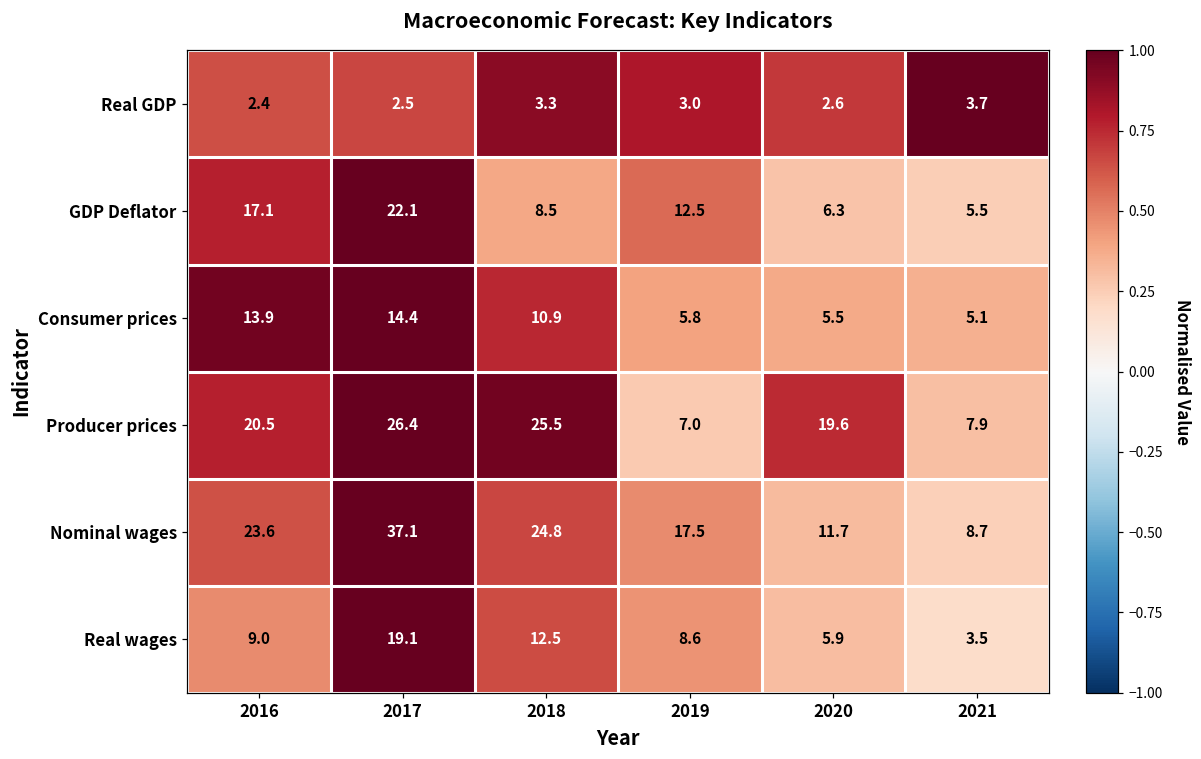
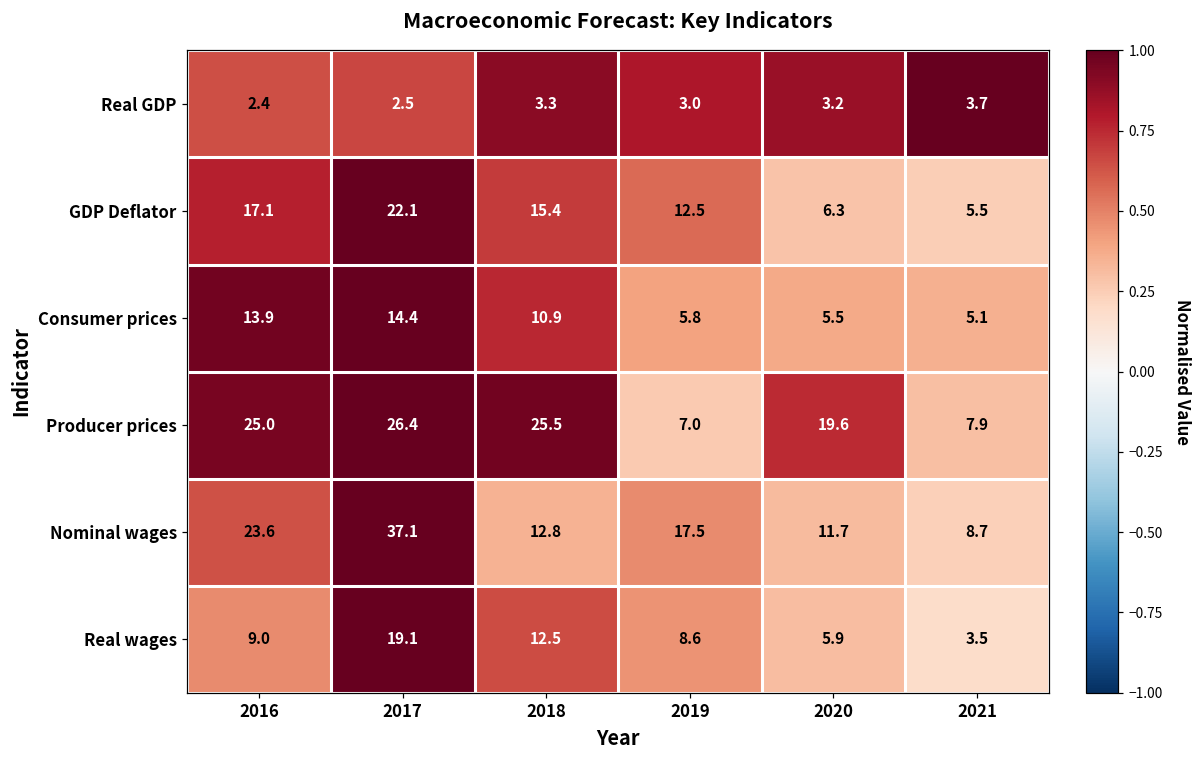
  {
    "Real GDP": {
      "2016": 2.4,
      "2017": 2.5,
      "2018": 3.3,
      "2019": 3.0,
-     "2020": 2.6,
+     "2020": 3.2,
      "2021": 3.7
    },
    "GDP Deflator": {
      "2016": 17.1,
      "2017": 22.1,
-     "2018": 8.5,
+     "2018": 15.4,
      "2019": 12.5,
      "2020": 6.3,
      "2021": 5.5
    },
    "Consumer prices": {
      "2016": 13.9,
      "2017": 14.4,
      "2018": 10.9,
      "2019": 5.8,
      "2020": 5.5,
      "2021": 5.1
    },
    "Producer prices": {
-     "2016": 20.5,
+     "2016": 25.0,
      "2017": 26.4,
      "2018": 25.5,
      "2019": 7.0,
      "2020": 19.6,
      "2021": 7.9
    },
    "Nominal wages": {
      "2016": 23.6,
      "2017": 37.1,
-     "2018": 24.8,
+     "2018": 12.8,
      "2019": 17.5,
      "2020": 11.7,
      "2021": 8.7
    },
    "Real wages": {
      "2016": 9.0,
      "2017": 19.1,
      "2018": 12.5,
      "2019": 8.6,
      "2020": 5.9,
      "2021": 3.5
    }
  }
